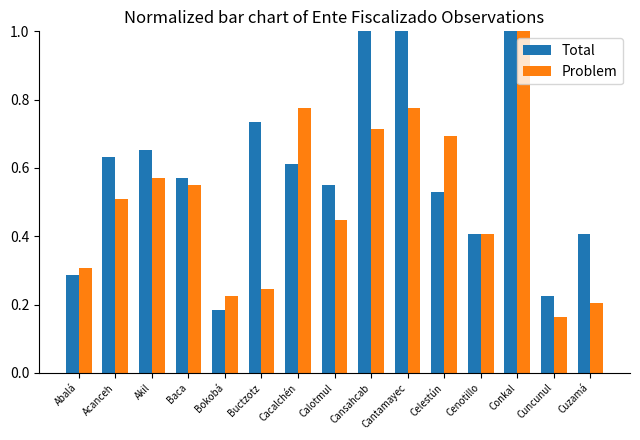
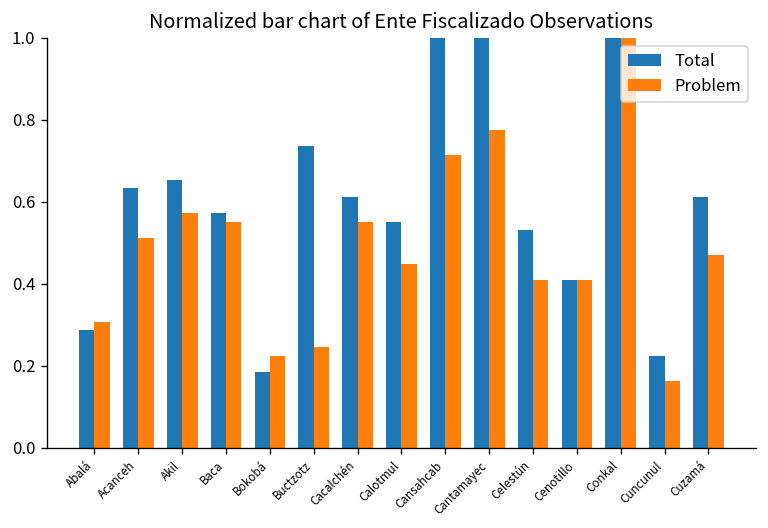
  {
    "Total": {
      "Abalá": 0.29,
      "Acanceh": 0.63,
      "Akil": 0.65,
      "Baca": 0.57,
      "Bokobá": 0.18,
      "Buctzotz": 0.73,
      "Cacalchén": 0.61,
      "Calotmul": 0.55,
      "Cansahcab": 1.00,
      "Cantamayec": 1.00,
      "Celestún": 0.53,
      "Cenotillo": 0.41,
      "Conkal": 1.00,
      "Cuncunul": 0.22,
-     "Cuzamá": 0.41
+     "Cuzamá": 0.61
    },
    "Problem": {
      "Abalá": 0.31,
      "Acanceh": 0.51,
      "Akil": 0.57,
      "Baca": 0.55,
      "Bokobá": 0.22,
      "Buctzotz": 0.24,
-     "Cacalchén": 0.78,
+     "Cacalchén": 0.55,
      "Calotmul": 0.45,
      "Cansahcab": 0.71,
      "Cantamayec": 0.78,
-     "Celestún": 0.69,
+     "Celestún": 0.41,
      "Cenotillo": 0.41,
      "Cuncunul": 0.16,
-     "Cuzamá": 0.20
+     "Cuzamá": 0.47
    }
  }
